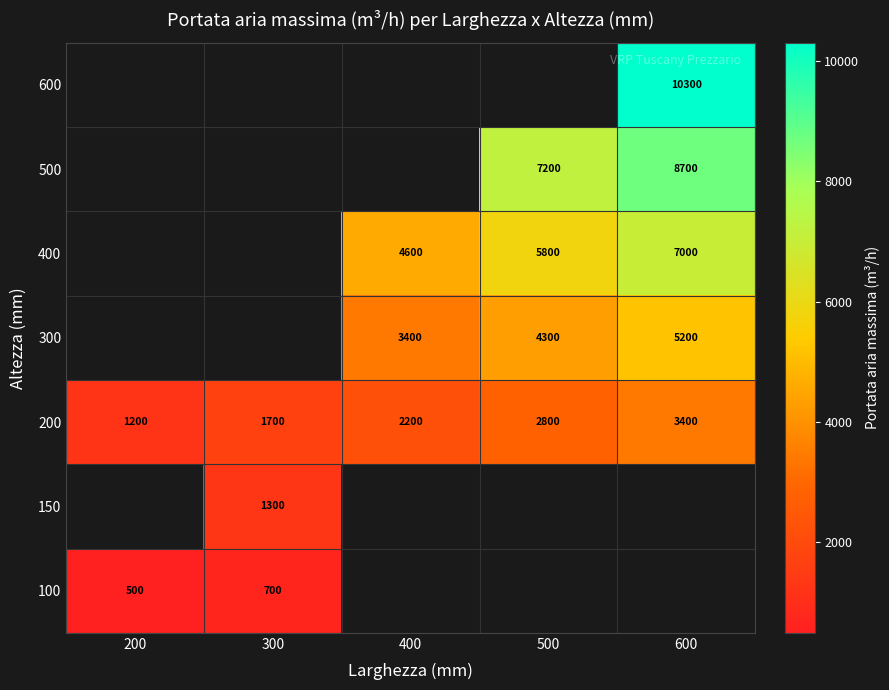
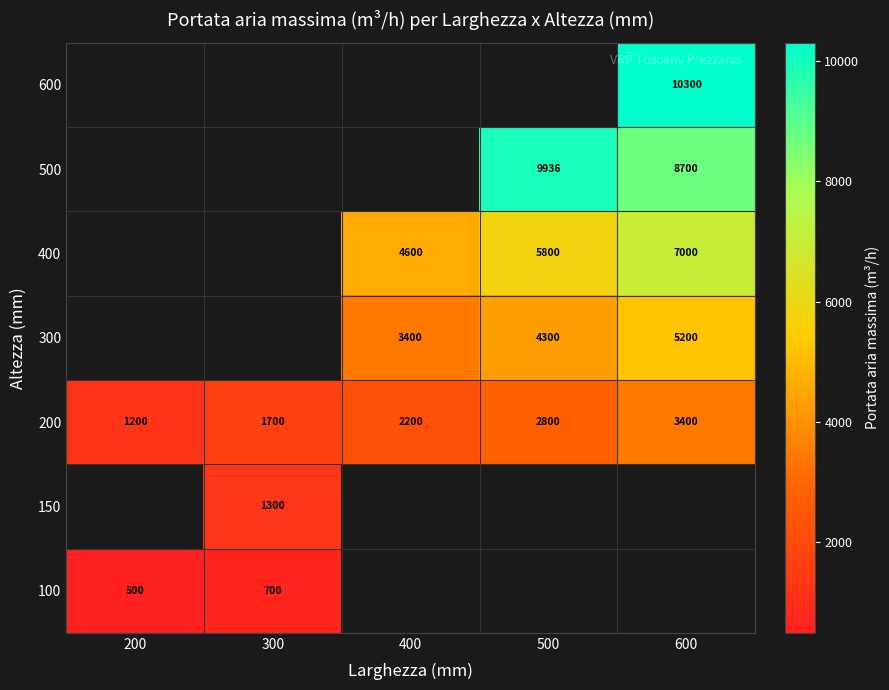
  {
    "500": {
-     "500": 7200,
+     "500": 9936,
      "600": 8700
    },
    "400": {
      "400": 4600,
      "500": 5800,
      "600": 7000
    },
    "300": {
      "400": 3400,
      "500": 4300,
      "600": 5200
    },
    "200": {
      "200": 1200,
      "300": 1700,
      "400": 2200,
      "500": 2800,
      "600": 3400
    },
    "150": {
      "300": 1300
    },
    "100": {
      "200": 500,
      "300": 700
    }
  }
